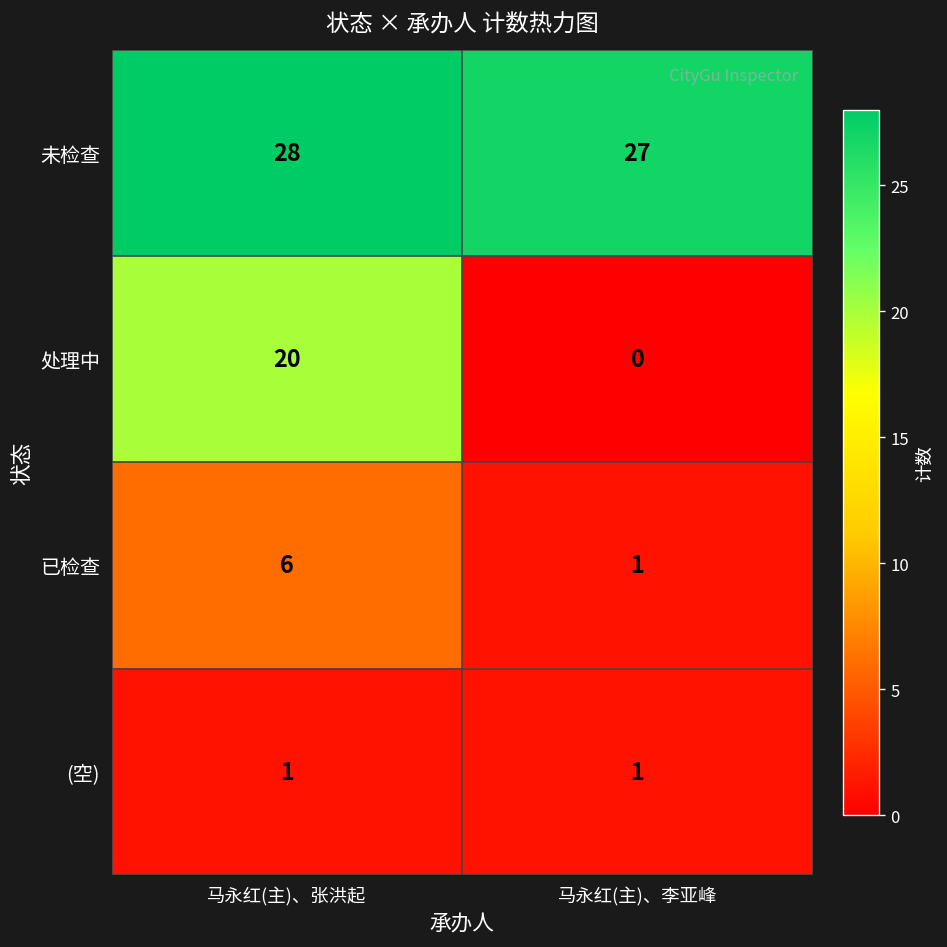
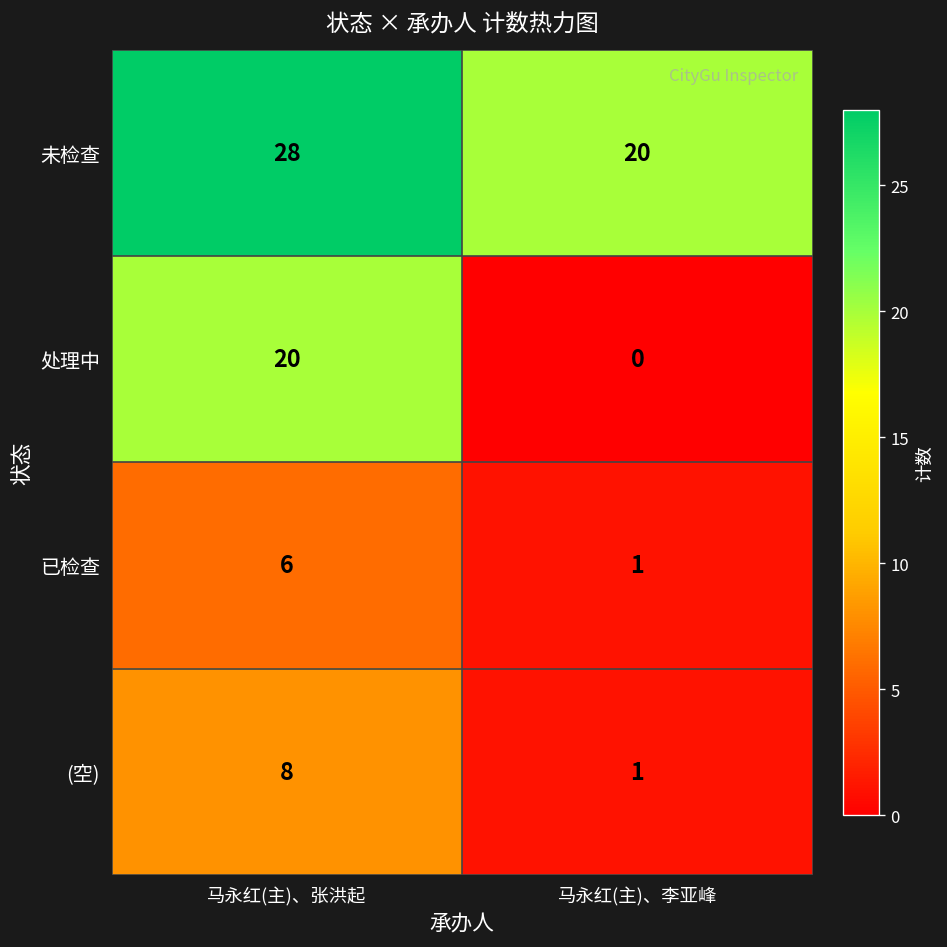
  {
    "未检查": {
      "马永红(主)、张洪起": 28,
-     "马永红(主)、李亚峰": 27
+     "马永红(主)、李亚峰": 20
    },
    "处理中": {
      "马永红(主)、张洪起": 20,
      "马永红(主)、李亚峰": 0
    },
    "已检查": {
      "马永红(主)、张洪起": 6,
      "马永红(主)、李亚峰": 1
    },
    "(空)": {
-     "马永红(主)、张洪起": 1,
+     "马永红(主)、张洪起": 8,
      "马永红(主)、李亚峰": 1
    }
  }
